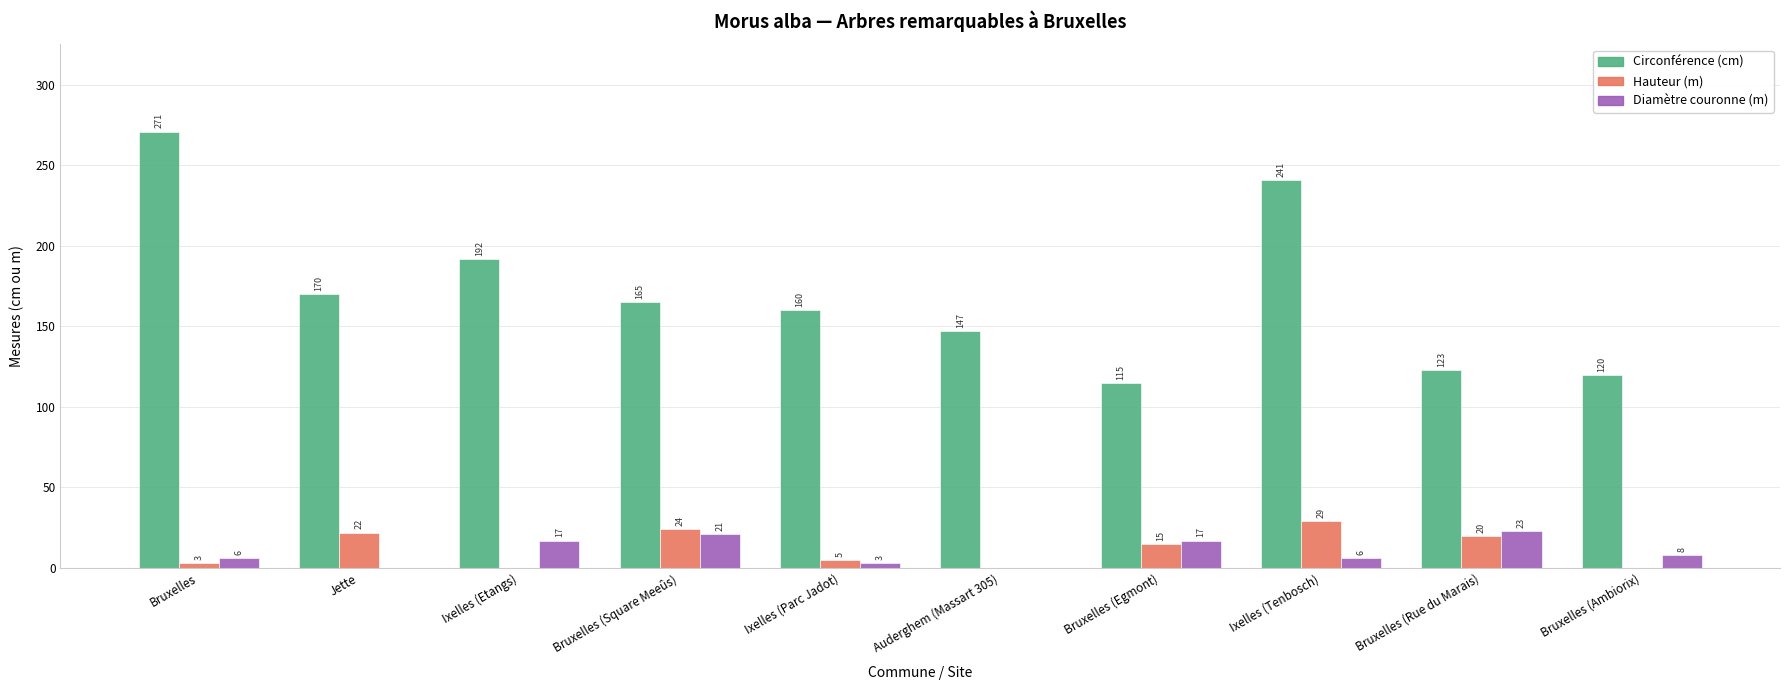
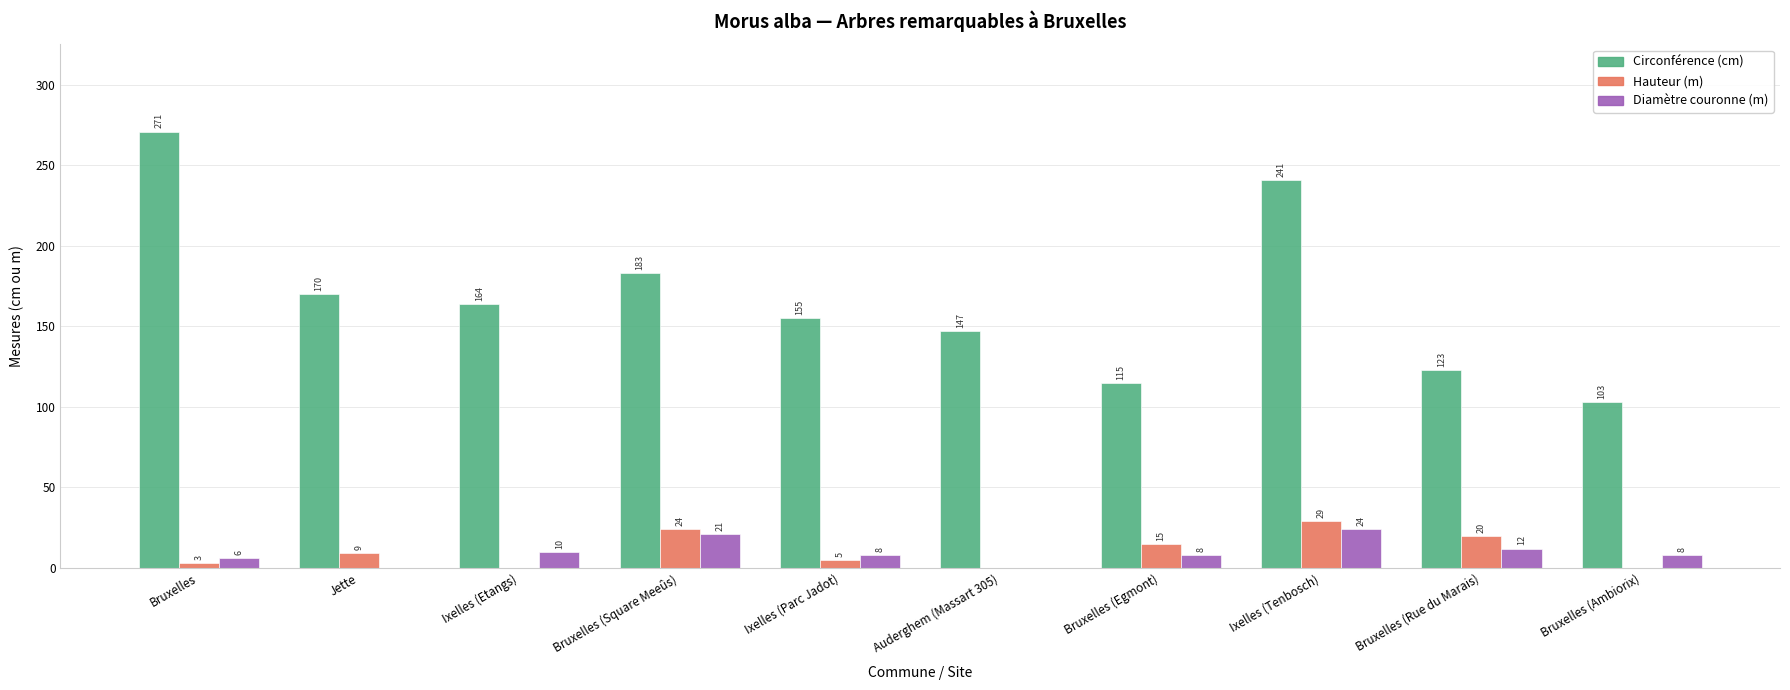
  {
    "Circonférence (cm)": {
      "Bruxelles": 271,
      "Jette": 170,
-     "Ixelles (Etangs)": 192,
-     "Bruxelles (Square Meeûs)": 165,
-     "Ixelles (Parc Jadot)": 160,
+     "Ixelles (Etangs)": 164,
+     "Bruxelles (Square Meeûs)": 183,
+     "Ixelles (Parc Jadot)": 155,
      "Auderghem (Massart 305)": 147,
      "Bruxelles (Egmont)": 115,
      "Ixelles (Tenbosch)": 241,
      "Bruxelles (Rue du Marais)": 123,
-     "Bruxelles (Ambiorix)": 120
+     "Bruxelles (Ambiorix)": 103
    },
    "Hauteur (m)": {
      "Bruxelles": 3,
-     "Jette": 22,
+     "Jette": 9,
      "Bruxelles (Square Meeûs)": 24,
      "Ixelles (Parc Jadot)": 5,
      "Bruxelles (Egmont)": 15,
      "Ixelles (Tenbosch)": 29,
      "Bruxelles (Rue du Marais)": 20
    },
    "Diamètre couronne (m)": {
      "Bruxelles": 6,
-     "Ixelles (Etangs)": 17,
+     "Ixelles (Etangs)": 10,
      "Bruxelles (Square Meeûs)": 21,
-     "Ixelles (Parc Jadot)": 3,
-     "Bruxelles (Egmont)": 17,
-     "Ixelles (Tenbosch)": 6,
-     "Bruxelles (Rue du Marais)": 23,
+     "Ixelles (Parc Jadot)": 8,
+     "Bruxelles (Egmont)": 8,
+     "Ixelles (Tenbosch)": 24,
+     "Bruxelles (Rue du Marais)": 12,
      "Bruxelles (Ambiorix)": 8
    }
  }
